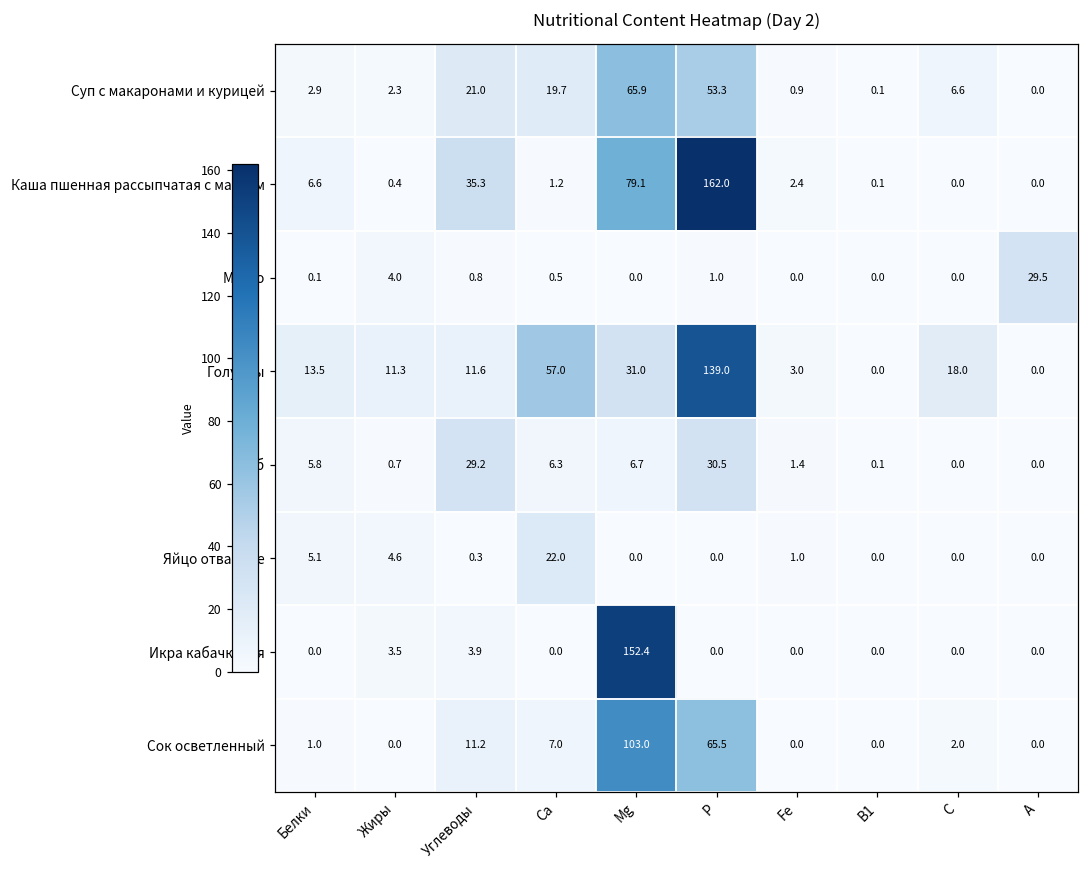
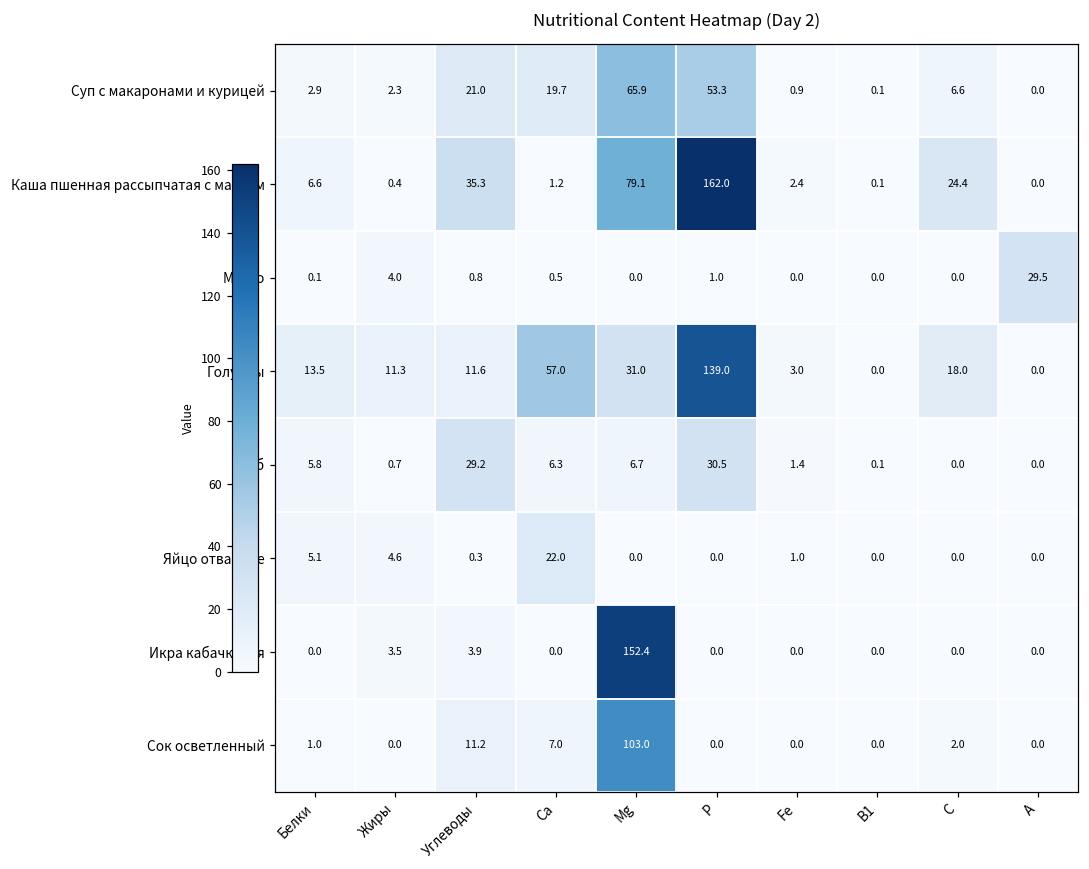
  {
    "Суп с макаронами и курицей": {
      "Белки": 2.9,
      "Жиры": 2.3,
      "Углеводы": 21.0,
      "Са": 19.7,
      "Mg": 65.9,
      "Р": 53.3,
      "Fe": 0.9,
      "В1": 0.1,
      "С": 6.6,
      "А": 0.0
    },
    "Каша пшенная рассыпчатая с маслом": {
      "Белки": 6.6,
      "Жиры": 0.4,
      "Углеводы": 35.3,
      "Са": 1.2,
      "Mg": 79.1,
      "Р": 162.0,
      "Fe": 2.4,
      "В1": 0.1,
-     "С": 0.0,
+     "С": 24.4,
      "А": 0.0
    },
    "Икра кабачковая": {
      "Белки": 0.0,
      "Жиры": 3.5,
      "Углеводы": 3.9,
      "Са": 0.0,
      "Mg": 152.4,
      "Р": 0.0,
      "Fe": 0.0,
      "В1": 0.0,
      "С": 0.0,
      "А": 0.0
    },
    "Сок осветленный": {
      "Белки": 1.0,
      "Жиры": 0.0,
      "Углеводы": 11.2,
      "Са": 7.0,
      "Mg": 103.0,
-     "Р": 65.5,
+     "Р": 0.0,
      "Fe": 0.0,
      "В1": 0.0,
      "С": 2.0,
      "А": 0.0
    }
  }
